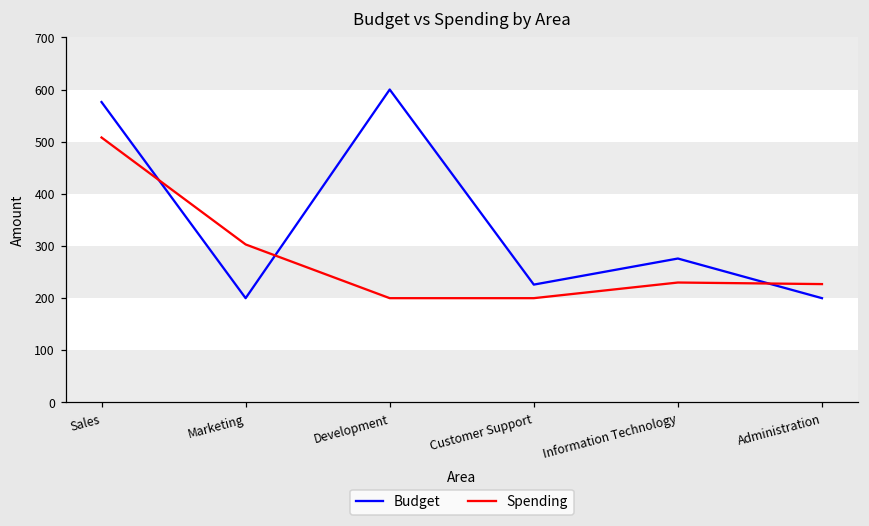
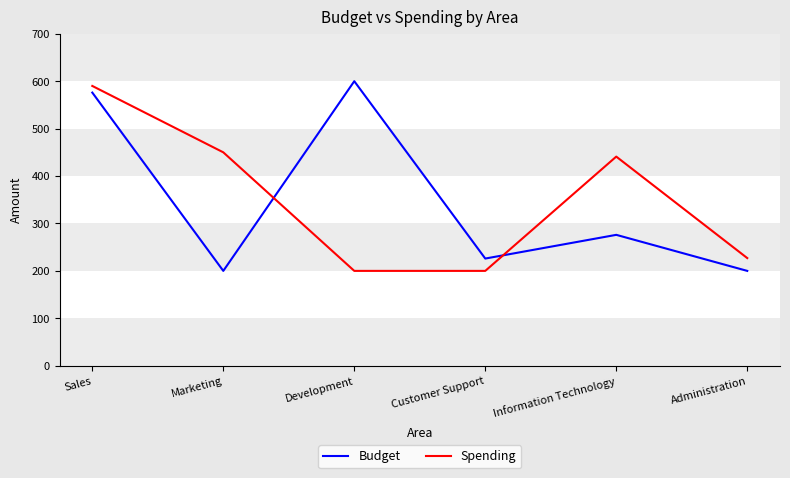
  {
    "Budget": {
      "Sales": 580,
      "Marketing": 200,
      "Development": 600,
      "Customer Support": 230,
      "Information Technology": 280,
      "Administration": 200
    },
    "Spending": {
-     "Sales": 510,
-     "Marketing": 300,
+     "Sales": 590,
+     "Marketing": 450,
      "Development": 200,
      "Customer Support": 200,
-     "Information Technology": 230,
+     "Information Technology": 440,
      "Administration": 230
    }
  }
